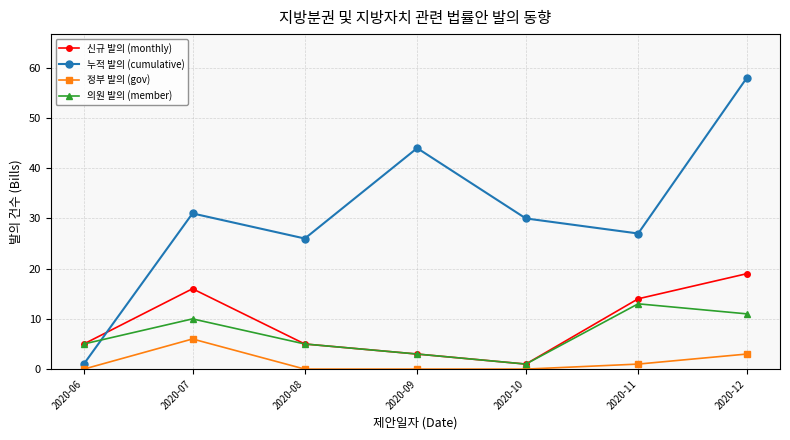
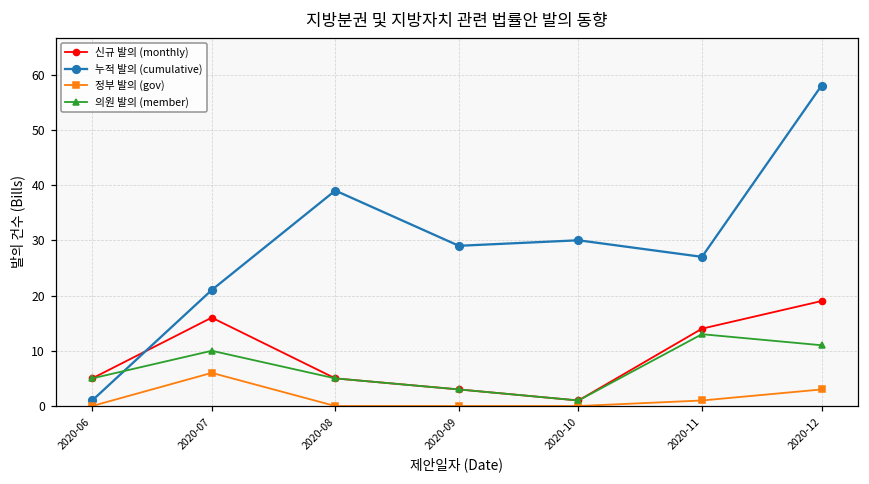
  {
    "신규 발의 (monthly)": {
      "2020-07": 16,
      "2020-11": 14,
      "2020-12": 19
    },
    "누적 발의 (cumulative)": {
      "2020-06": 1,
-     "2020-07": 31,
-     "2020-08": 26,
-     "2020-09": 44,
+     "2020-07": 21,
+     "2020-08": 39,
+     "2020-09": 29,
      "2020-10": 30,
      "2020-11": 27,
      "2020-12": 58
    },
    "정부 발의 (gov)": {
      "2020-06": 0,
      "2020-07": 6,
      "2020-08": 0,
      "2020-09": 0,
      "2020-10": 0,
      "2020-11": 1,
      "2020-12": 3
    },
    "의원 발의 (member)": {
      "2020-07": 10,
      "2020-11": 13,
      "2020-12": 11
    }
  }
